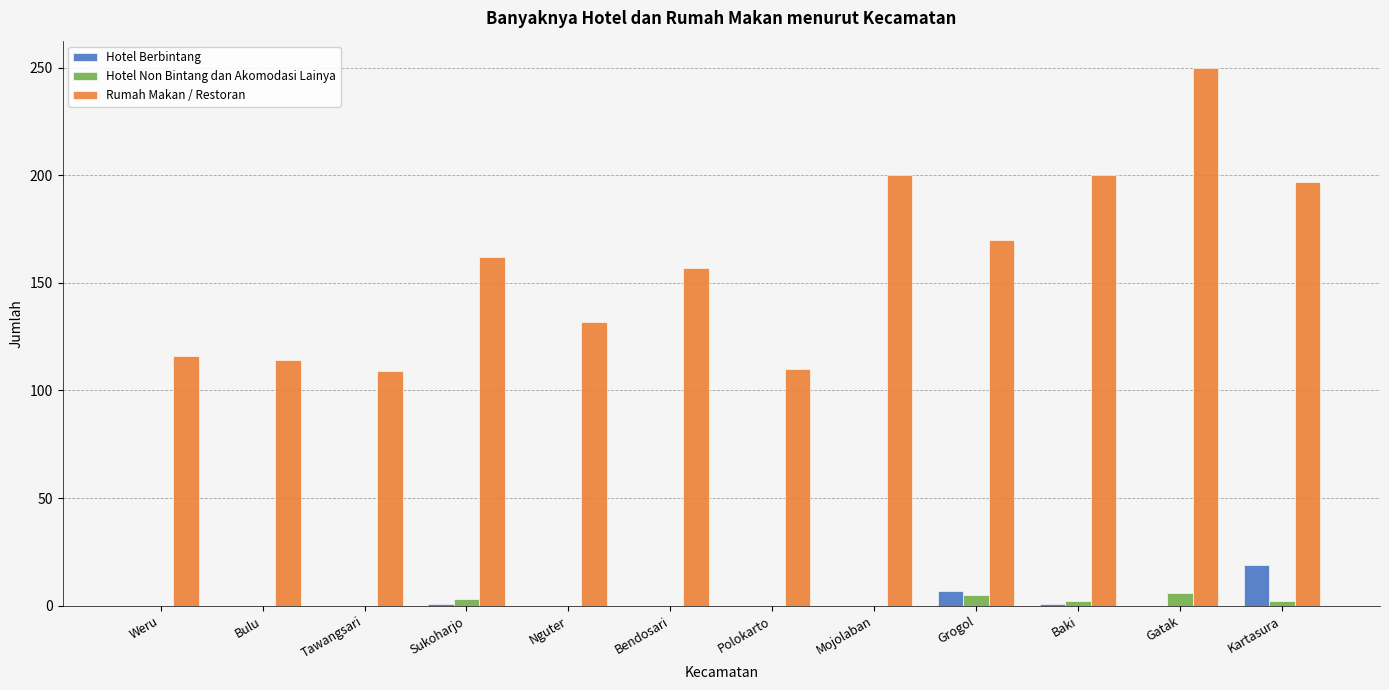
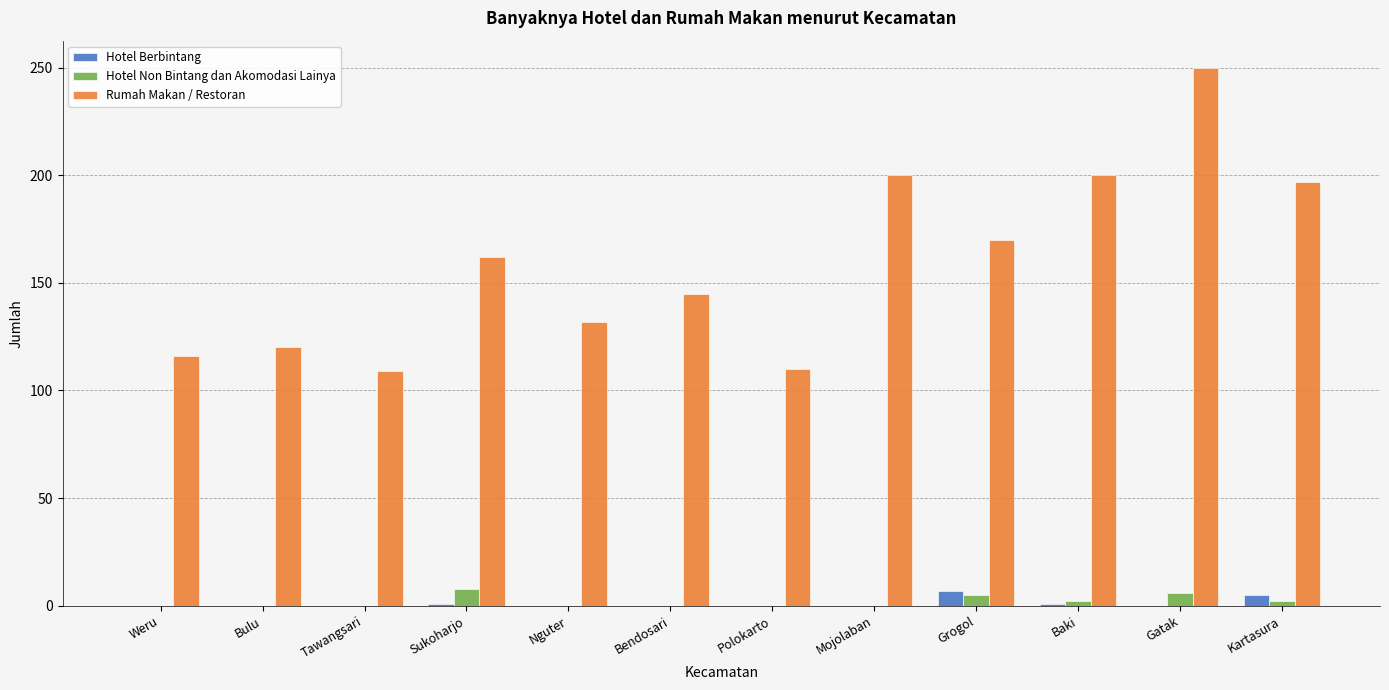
  {
    "Hotel Berbintang": {
      "Weru": 0,
      "Bulu": 0,
      "Tawangsari": 0,
      "Nguter": 0,
      "Bendosari": 0,
      "Polokarto": 0,
      "Mojolaban": 0,
      "Grogol": 7,
      "Gatak": 0,
-     "Kartasura": 19
+     "Kartasura": 5
    },
    "Hotel Non Bintang dan Akomodasi Lainya": {
      "Weru": 0,
      "Bulu": 0,
      "Tawangsari": 0,
-     "Sukoharjo": 3,
+     "Sukoharjo": 8,
      "Nguter": 0,
      "Bendosari": 0,
      "Polokarto": 0,
      "Mojolaban": 0,
      "Grogol": 5,
      "Baki": 2,
      "Gatak": 6,
      "Kartasura": 2
    },
    "Rumah Makan / Restoran": {
      "Weru": 116,
-     "Bulu": 114,
+     "Bulu": 120,
      "Tawangsari": 109,
      "Sukoharjo": 162,
      "Nguter": 132,
-     "Bendosari": 157,
+     "Bendosari": 145,
      "Polokarto": 110,
      "Mojolaban": 200,
      "Grogol": 170,
      "Baki": 200,
      "Gatak": 250,
      "Kartasura": 197
    }
  }
